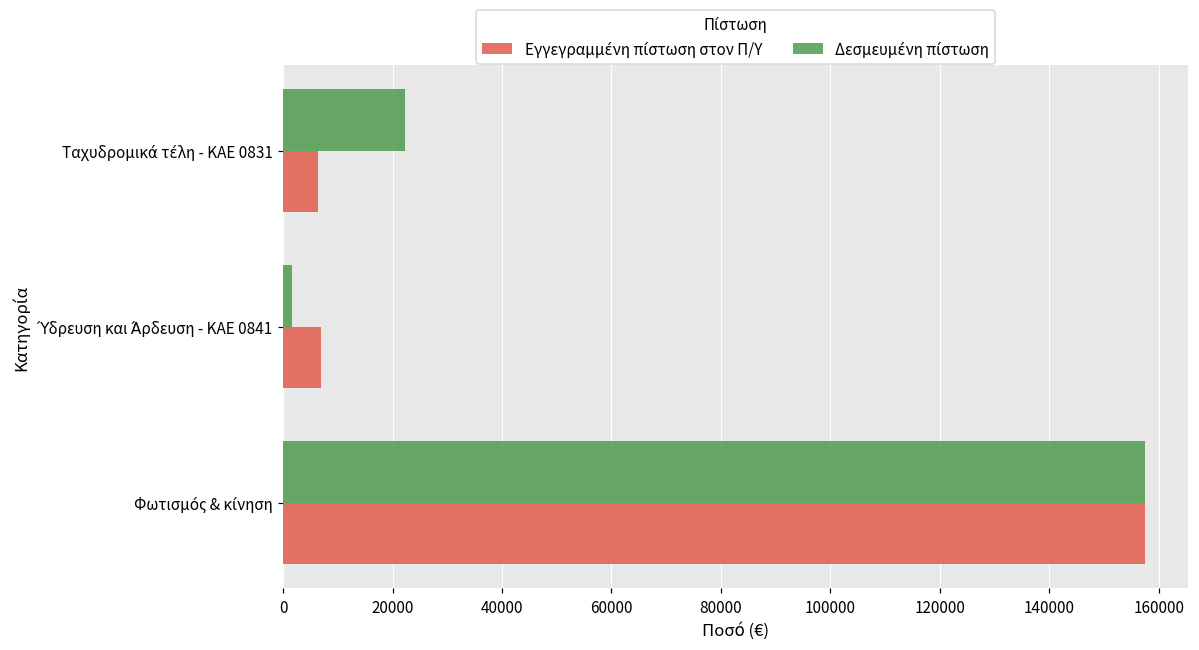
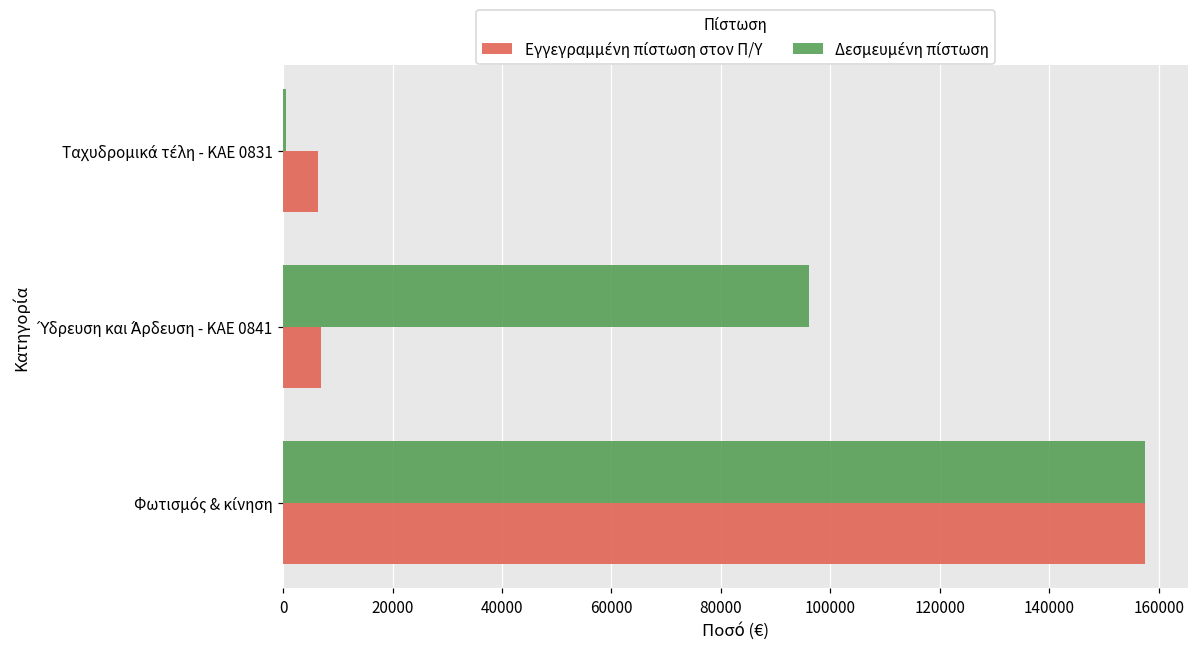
  {
    "Εγγεγραμμένη πίστωση στον Π/Υ": {
      "Ταχυδρομικά τέλη - ΚΑΕ 0831": 6000,
      "Ύδρευση και Άρδευση - ΚΑΕ 0841": 7000,
      "Φωτισμός & κίνηση": 157000
    },
    "Δεσμευμένη πίστωση": {
-     "Ταχυδρομικά τέλη - ΚΑΕ 0831": 22000,
-     "Ύδρευση και Άρδευση - ΚΑΕ 0841": 2000,
+     "Ταχυδρομικά τέλη - ΚΑΕ 0831": 1000,
+     "Ύδρευση και Άρδευση - ΚΑΕ 0841": 96000,
      "Φωτισμός & κίνηση": 157000
    }
  }
